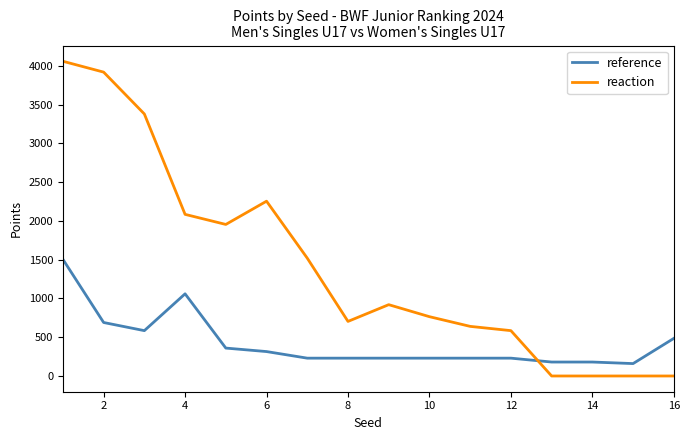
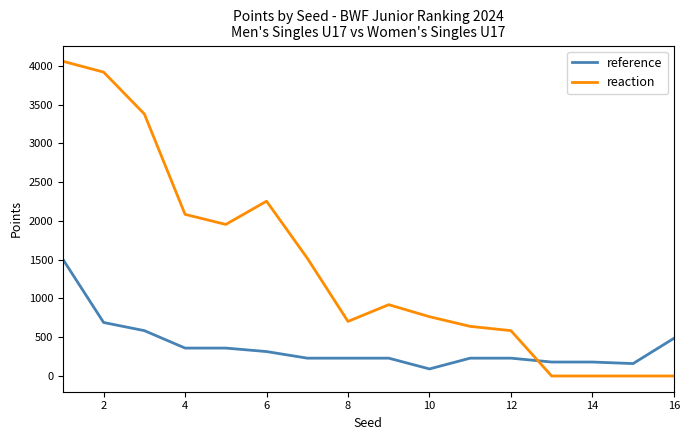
  {
    "reference": {
      "2": 700,
-     "4": 1100,
+     "4": 400,
      "6": 300,
      "8": 200,
-     "10": 200,
+     "10": 100,
      "12": 200,
      "14": 200,
      "16": 500
    },
    "reaction": {
      "2": 3900,
      "4": 2100,
      "6": 2300,
      "8": 700,
      "10": 800,
      "12": 600,
      "14": 0,
      "16": 0
    }
  }
